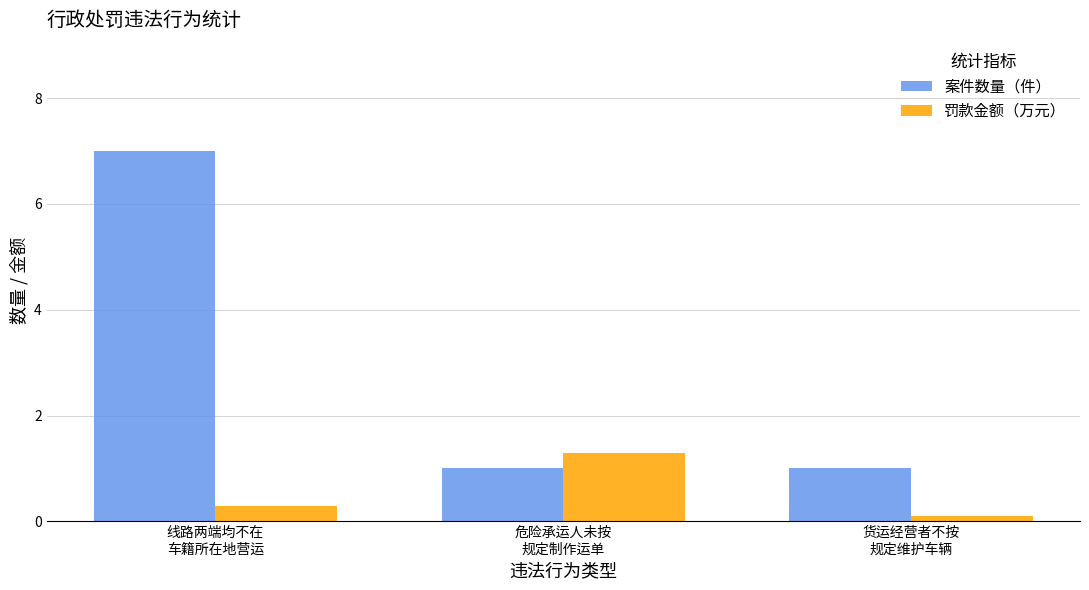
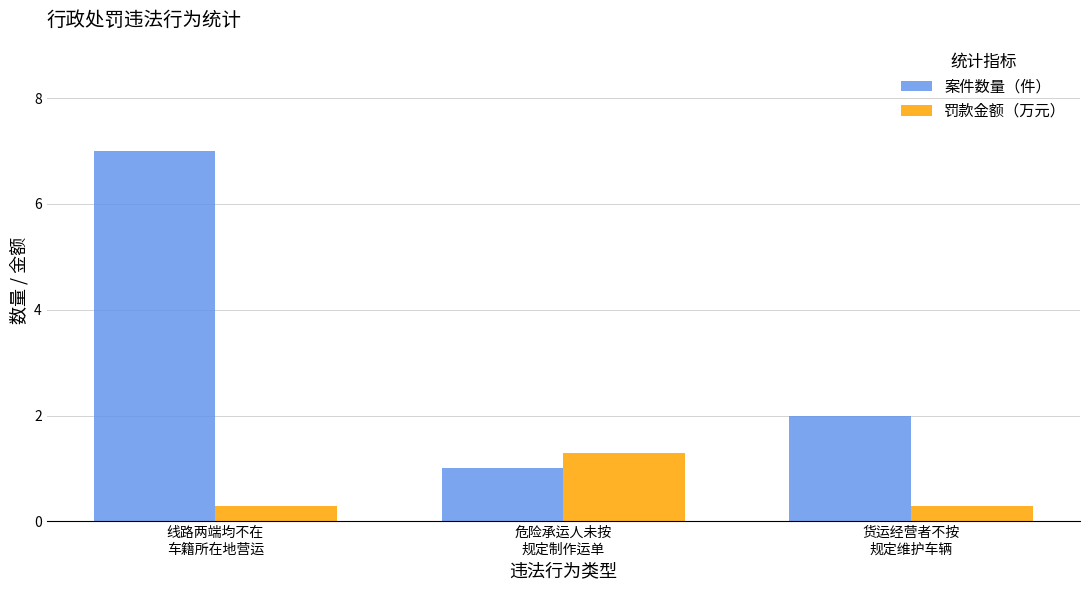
  {
    "案件数量（件）": {
      "线路两端均不在 车籍所在地营运": 7,
      "危险承运人未按 规定制作运单": 1,
-     "货运经营者不按 规定维护车辆": 1
+     "货运经营者不按 规定维护车辆": 2
    },
    "罚款金额（万元）": {
      "线路两端均不在 车籍所在地营运": 0.3,
      "危险承运人未按 规定制作运单": 1.3,
-     "货运经营者不按 规定维护车辆": 0.1
+     "货运经营者不按 规定维护车辆": 0.3
    }
  }
